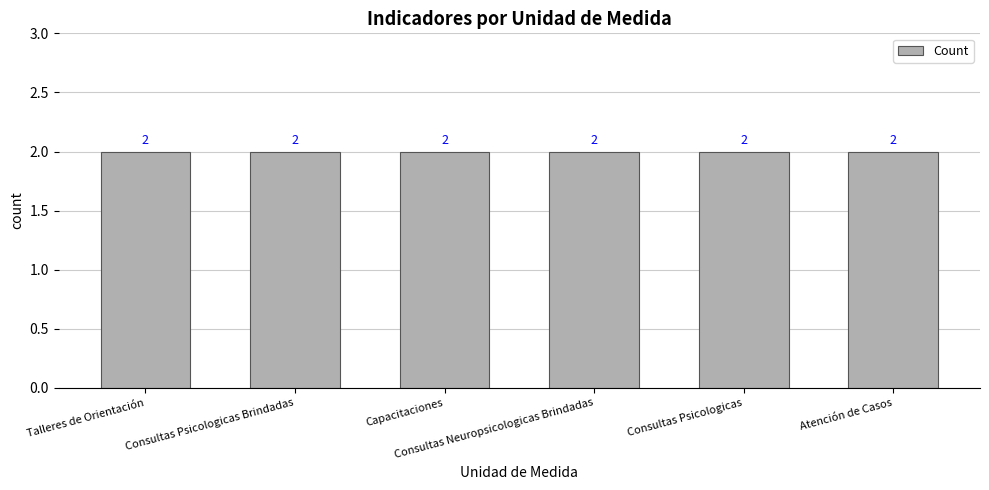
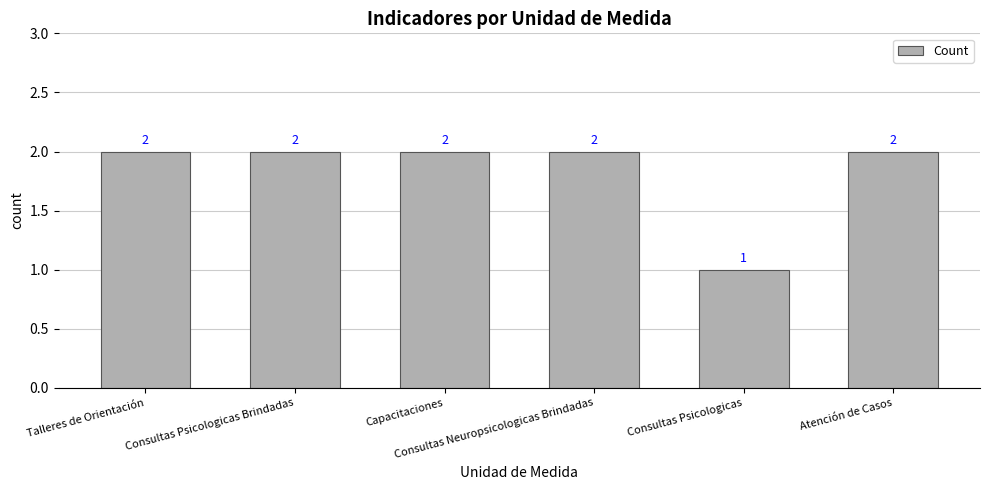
  {
    "Talleres de Orientación": 2,
    "Consultas Psicologicas Brindadas": 2,
    "Capacitaciones": 2,
    "Consultas Neuropsicologicas Brindadas": 2,
-   "Consultas Psicologicas": 2,
+   "Consultas Psicologicas": 1,
    "Atención de Casos": 2
  }
